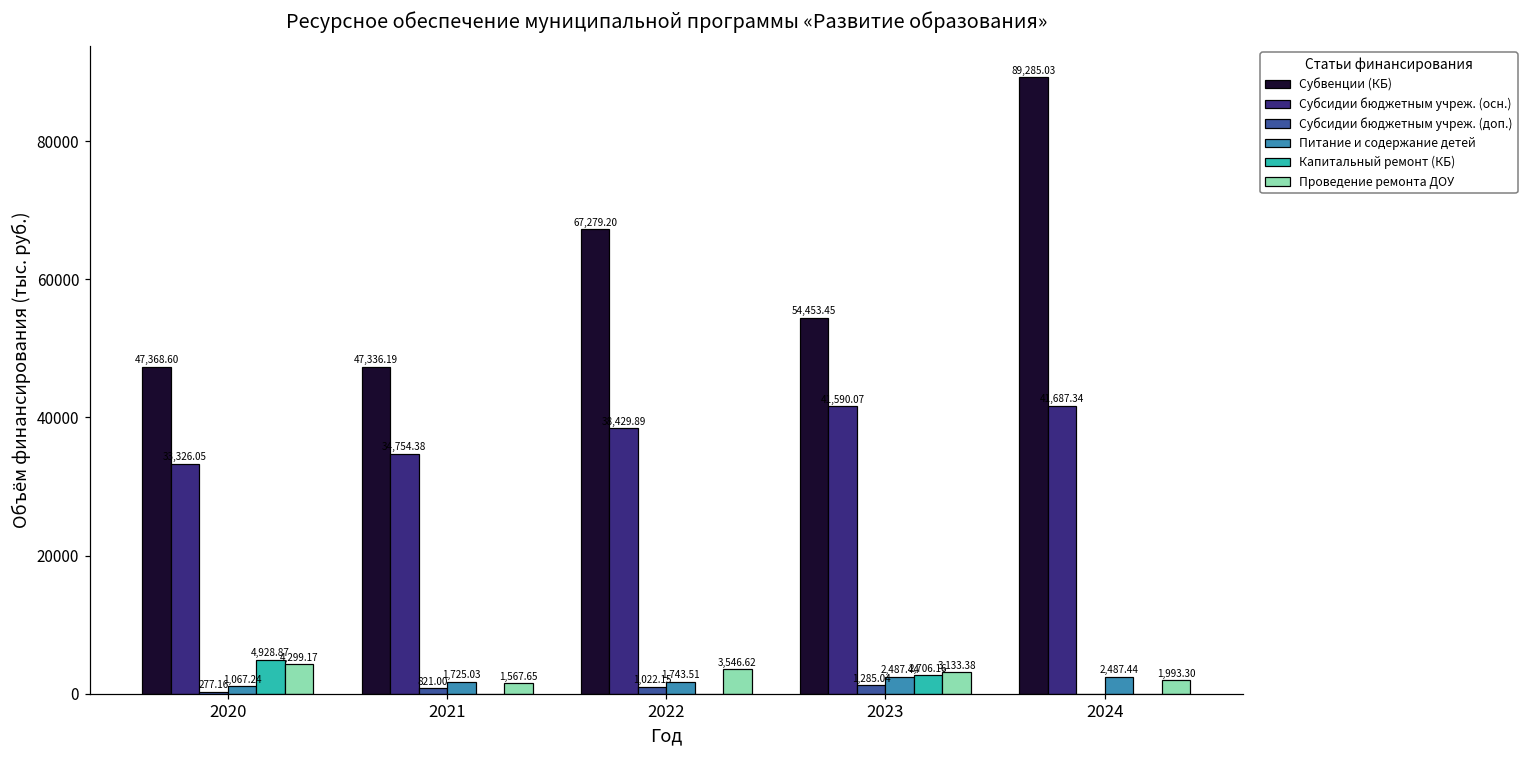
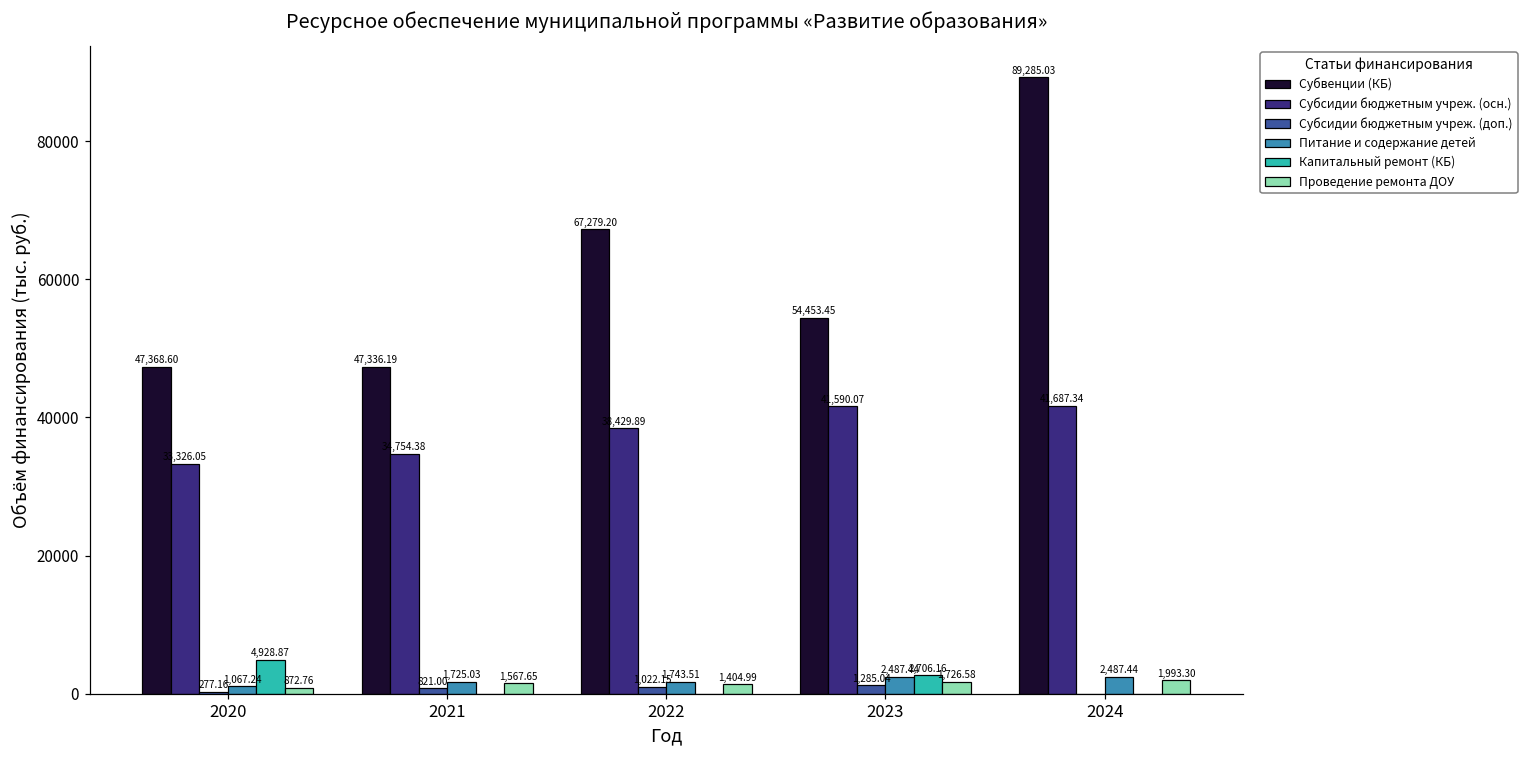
  {
    "Субвенции (КБ)": {
      "2020": "47,368.60",
      "2021": "47,336.19",
      "2022": "67,279.20",
      "2023": "54,453.45",
      "2024": "89,285.03"
    },
    "Проведение ремонта ДОУ": {
-     "2020": "4,299.17",
+     "2020": "872.76",
      "2021": "1,567.65",
-     "2022": "3,546.62",
-     "2023": "3,133.38",
+     "2022": "1,404.99",
+     "2023": "1,726.58",
      "2024": "1,993.30"
    }
  }
